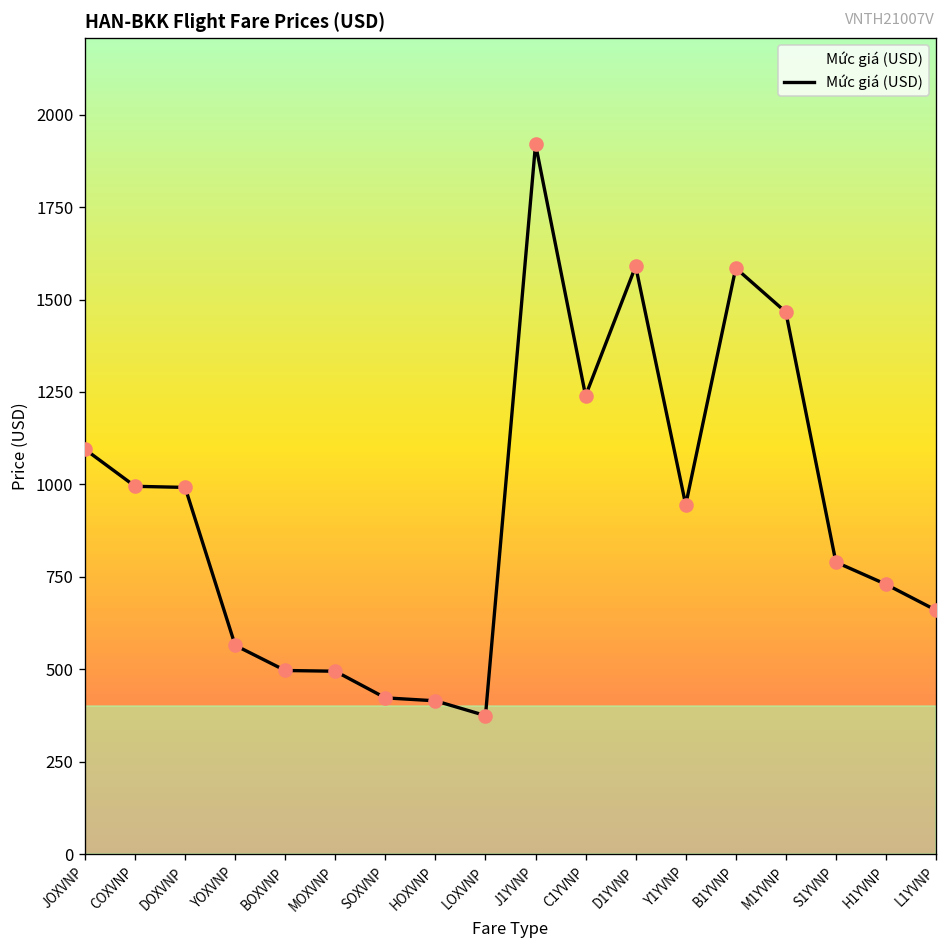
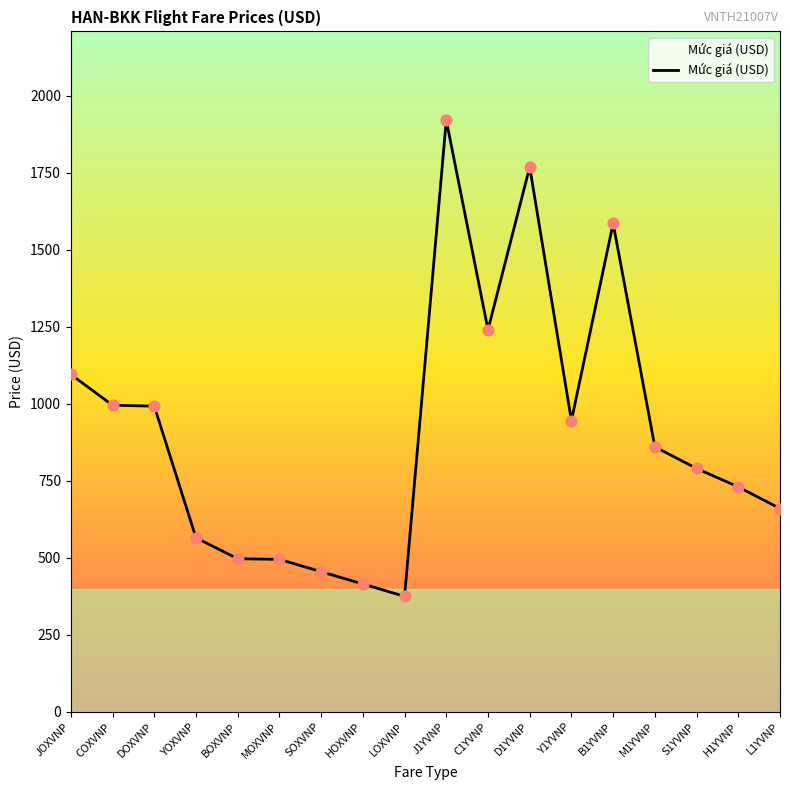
  {
    "JOXVNP": 1100,
    "COXVNP": 1000,
    "DOXVNP": 990,
    "YOXVNP": 570,
    "BOXVNP": 500,
    "MOXVNP": 500,
-   "SOXVNP": 420,
+   "SOXVNP": 460,
    "HOXVNP": 420,
    "J1YVNP": 1920,
    "C1YVNP": 1240,
-   "D1YVNP": 1590,
+   "D1YVNP": 1770,
    "Y1YVNP": 950,
    "B1YVNP": 1590,
-   "M1YVNP": 1470,
+   "M1YVNP": 860,
    "S1YVNP": 790,
    "H1YVNP": 730,
    "L1YVNP": 660
  }
